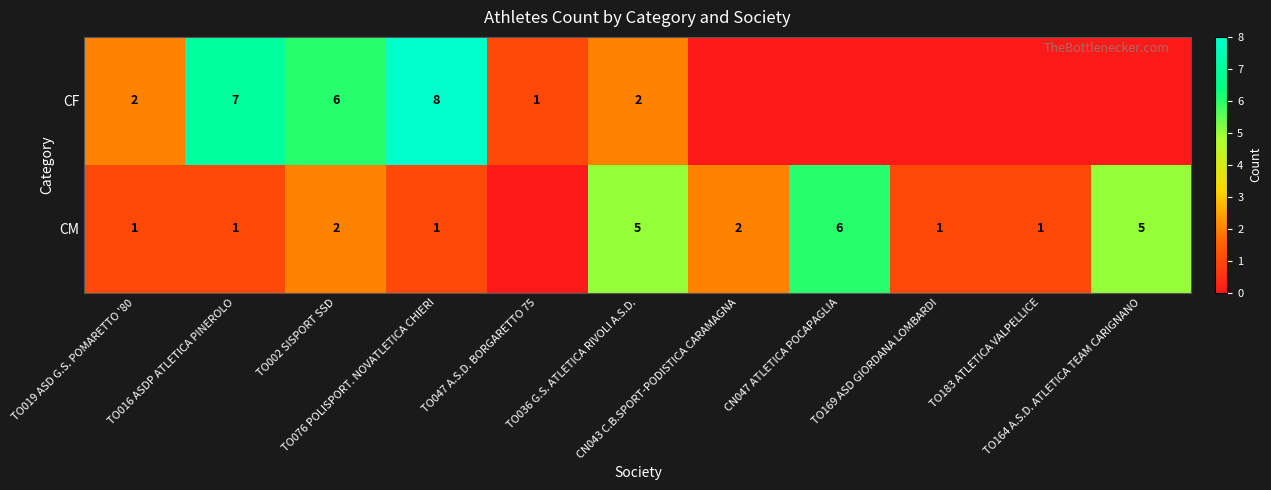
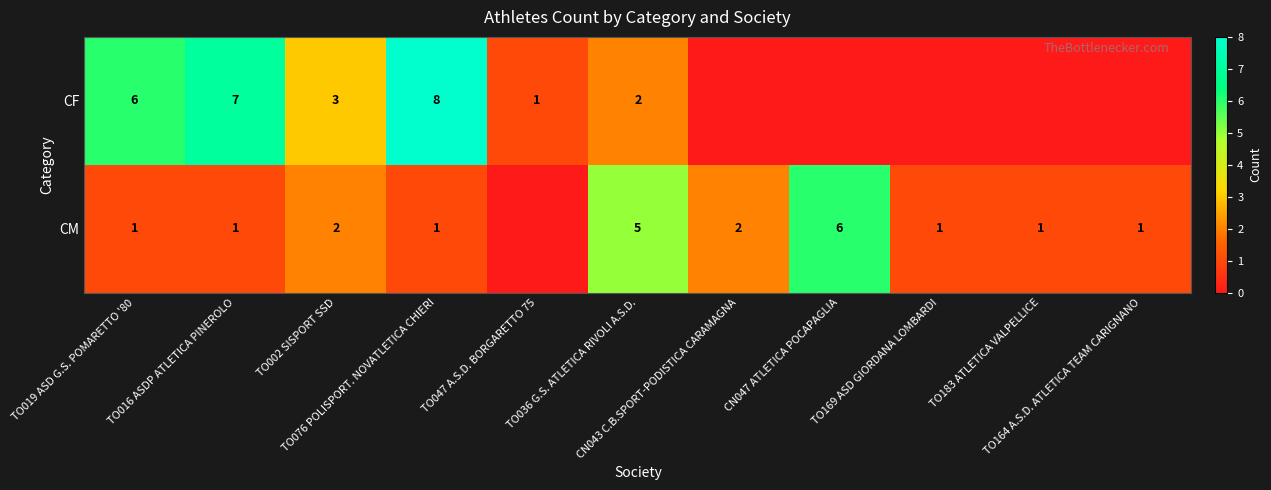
  {
    "CF": {
-     "TO019 ASD G.S. POMARETTO '80": 2,
+     "TO019 ASD G.S. POMARETTO '80": 6,
      "TO016 ASDP ATLETICA PINEROLO": 7,
-     "TO002 SISPORT SSD": 6,
+     "TO002 SISPORT SSD": 3,
      "TO076 POLISPORT. NOVATLETICA CHIERI": 8,
      "TO047 A.S.D. BORGARETTO 75": 1,
      "TO036 G.S. ATLETICA RIVOLI A.S.D.": 2
    },
    "CM": {
      "TO019 ASD G.S. POMARETTO '80": 1,
      "TO016 ASDP ATLETICA PINEROLO": 1,
      "TO002 SISPORT SSD": 2,
      "TO076 POLISPORT. NOVATLETICA CHIERI": 1,
      "TO036 G.S. ATLETICA RIVOLI A.S.D.": 5,
      "CN043 C.B.SPORT-PODISTICA CARAMAGNA": 2,
      "CN047 ATLETICA POCAPAGLIA": 6,
      "TO169 ASD GIORDANA LOMBARDI": 1,
      "TO183 ATLETICA VALPELLICE": 1,
-     "TO164 A.S.D. ATLETICA TEAM CARIGNANO": 5
+     "TO164 A.S.D. ATLETICA TEAM CARIGNANO": 1
    }
  }
